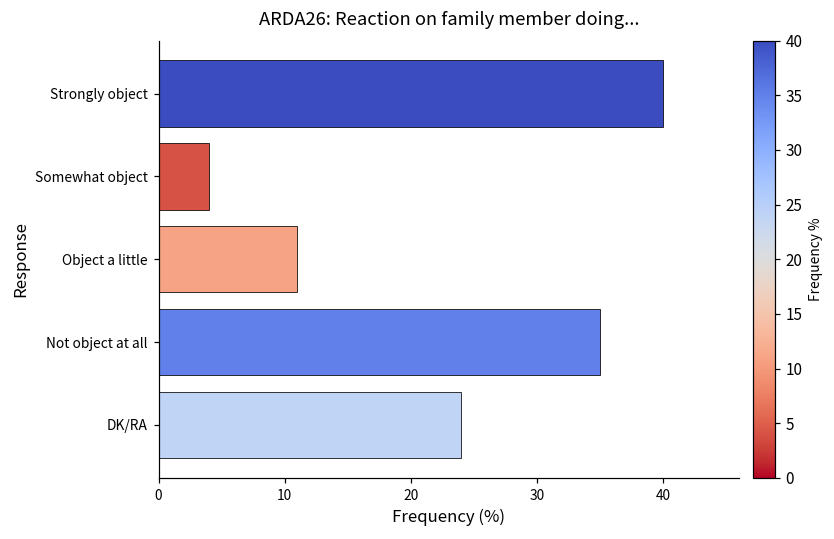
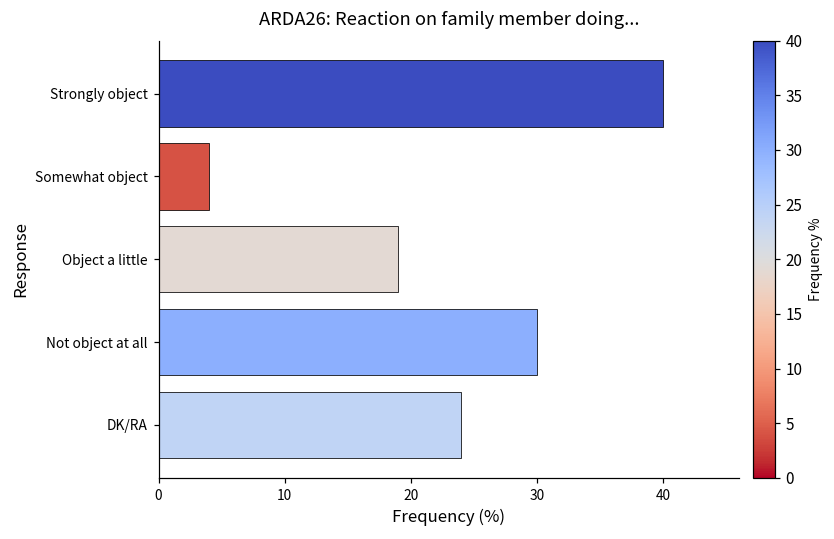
  {
    "Strongly object": 40,
    "Somewhat object": 4,
-   "Object a little": 11,
-   "Not object at all": 35,
+   "Object a little": 19,
+   "Not object at all": 30,
    "DK/RA": 24
  }
